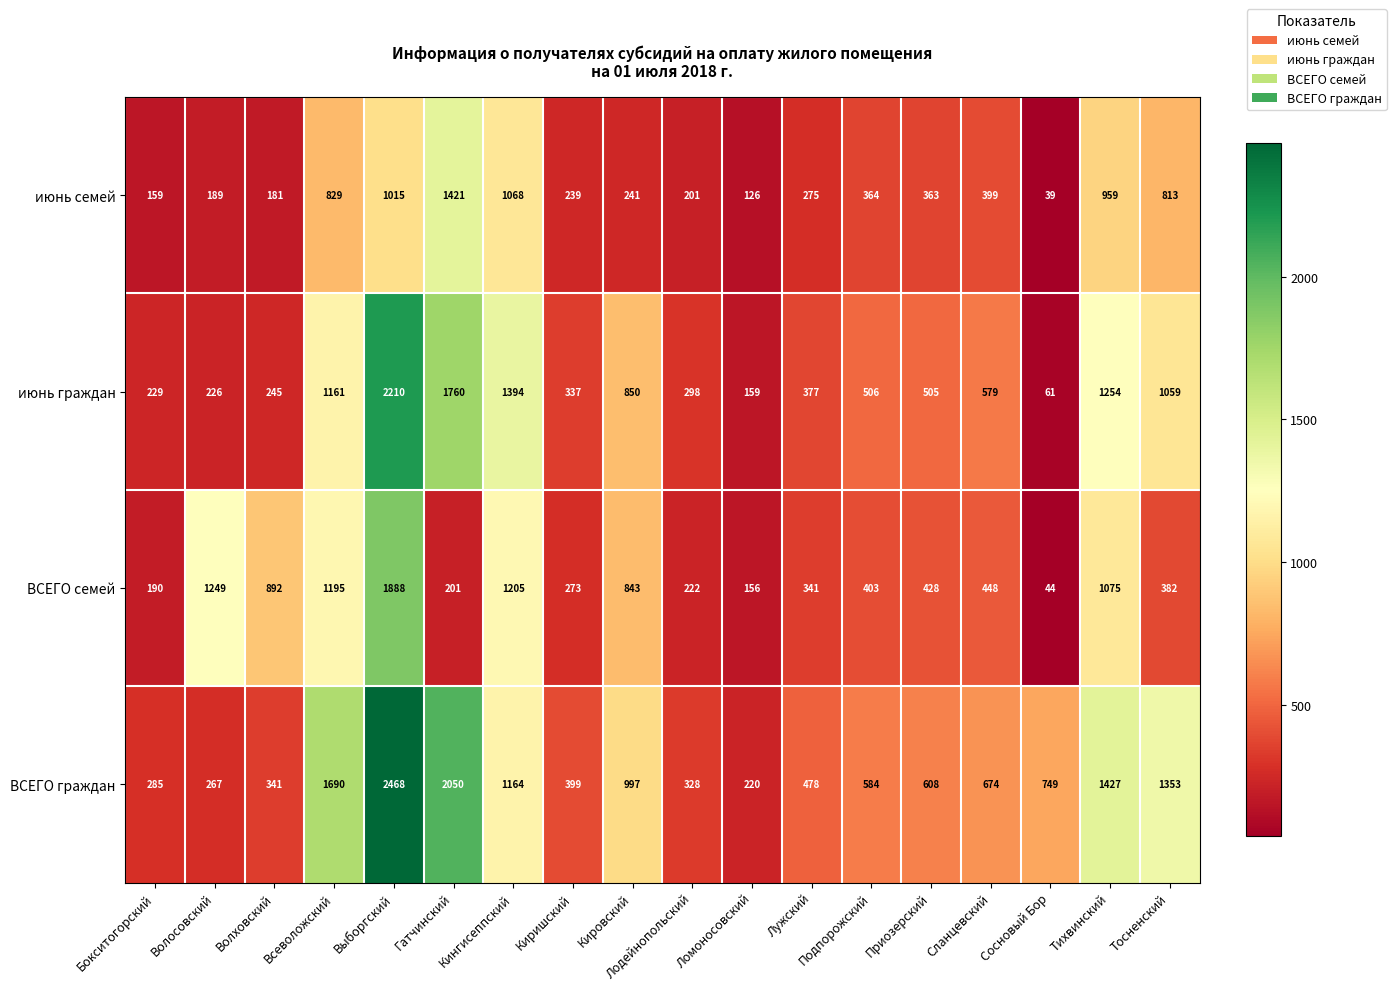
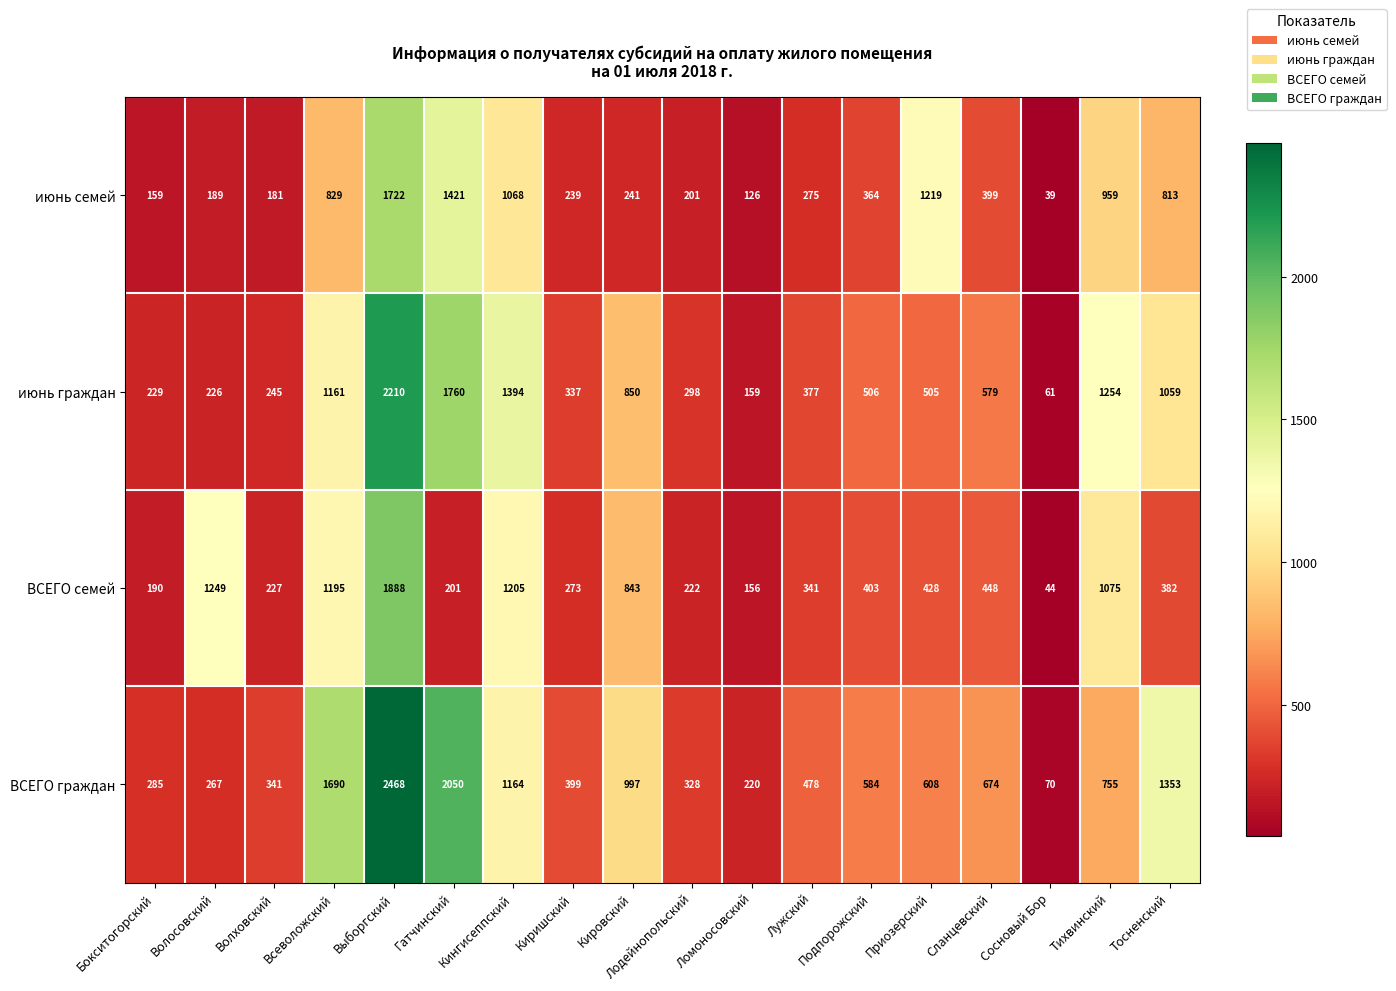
  {
    "июнь семей": {
      "Бокситогорский": 159,
      "Волосовский": 189,
      "Волховский": 181,
      "Всеволожский": 829,
-     "Выборгский": 1015,
+     "Выборгский": 1722,
      "Гатчинский": 1421,
      "Кингисеппский": 1068,
      "Киришский": 239,
      "Кировский": 241,
      "Лодейнопольский": 201,
      "Ломоносовский": 126,
      "Лужский": 275,
      "Подпорожский": 364,
-     "Приозерский": 363,
+     "Приозерский": 1219,
      "Сланцевский": 399,
      "Сосновый Бор": 39,
      "Тихвинский": 959,
      "Тосненский": 813
    },
    "июнь граждан": {
      "Бокситогорский": 229,
      "Волосовский": 226,
      "Волховский": 245,
      "Всеволожский": 1161,
      "Выборгский": 2210,
      "Гатчинский": 1760,
      "Кингисеппский": 1394,
      "Киришский": 337,
      "Кировский": 850,
      "Лодейнопольский": 298,
      "Ломоносовский": 159,
      "Лужский": 377,
      "Подпорожский": 506,
      "Приозерский": 505,
      "Сланцевский": 579,
      "Сосновый Бор": 61,
      "Тихвинский": 1254,
      "Тосненский": 1059
    },
    "ВСЕГО семей": {
      "Бокситогорский": 190,
      "Волосовский": 1249,
-     "Волховский": 892,
+     "Волховский": 227,
      "Всеволожский": 1195,
      "Выборгский": 1888,
      "Гатчинский": 201,
      "Кингисеппский": 1205,
      "Киришский": 273,
      "Кировский": 843,
      "Лодейнопольский": 222,
      "Ломоносовский": 156,
      "Лужский": 341,
      "Подпорожский": 403,
      "Приозерский": 428,
      "Сланцевский": 448,
      "Сосновый Бор": 44,
      "Тихвинский": 1075,
      "Тосненский": 382
    },
    "ВСЕГО граждан": {
      "Бокситогорский": 285,
      "Волосовский": 267,
      "Волховский": 341,
      "Всеволожский": 1690,
      "Выборгский": 2468,
      "Гатчинский": 2050,
      "Кингисеппский": 1164,
      "Киришский": 399,
      "Кировский": 997,
      "Лодейнопольский": 328,
      "Ломоносовский": 220,
      "Лужский": 478,
      "Подпорожский": 584,
      "Приозерский": 608,
      "Сланцевский": 674,
-     "Сосновый Бор": 749,
-     "Тихвинский": 1427,
+     "Сосновый Бор": 70,
+     "Тихвинский": 755,
      "Тосненский": 1353
    }
  }
